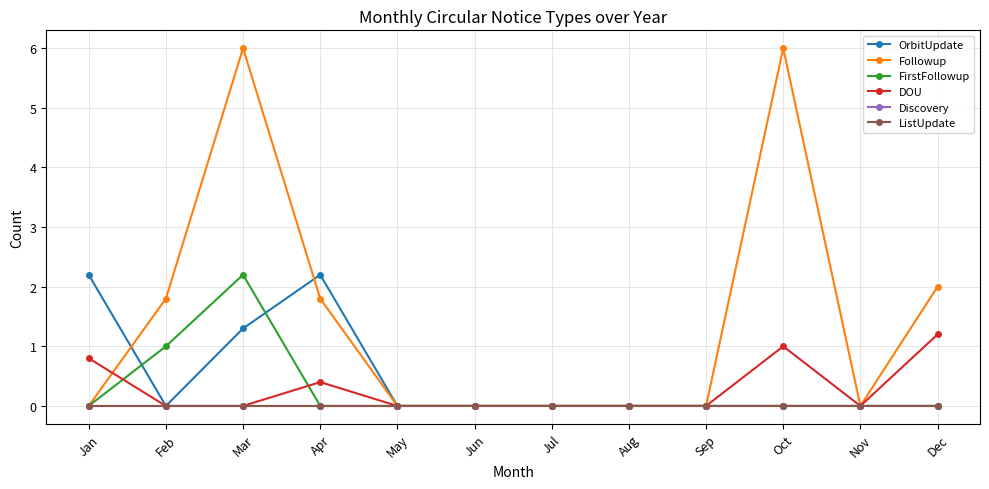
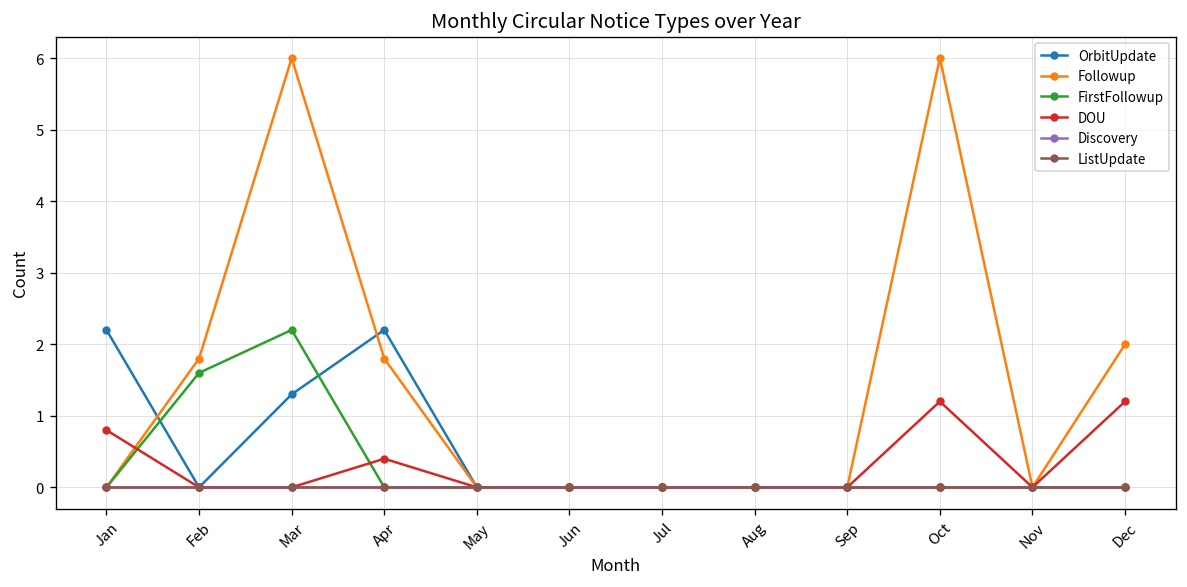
  {
    "OrbitUpdate": {
      "Jan": 2.2,
      "Mar": 1.3,
      "Apr": 2.2
    },
    "Followup": {
      "Feb": 1.8,
      "Mar": 6.0,
      "Apr": 1.8,
      "Oct": 6.0,
      "Dec": 2.0
    },
    "FirstFollowup": {
-     "Feb": 1.0,
+     "Feb": 1.6,
      "Mar": 2.2
    },
    "DOU": {
      "Jan": 0.8,
      "Apr": 0.4,
-     "Oct": 1.0,
+     "Oct": 1.2,
      "Dec": 1.2
    }
  }
